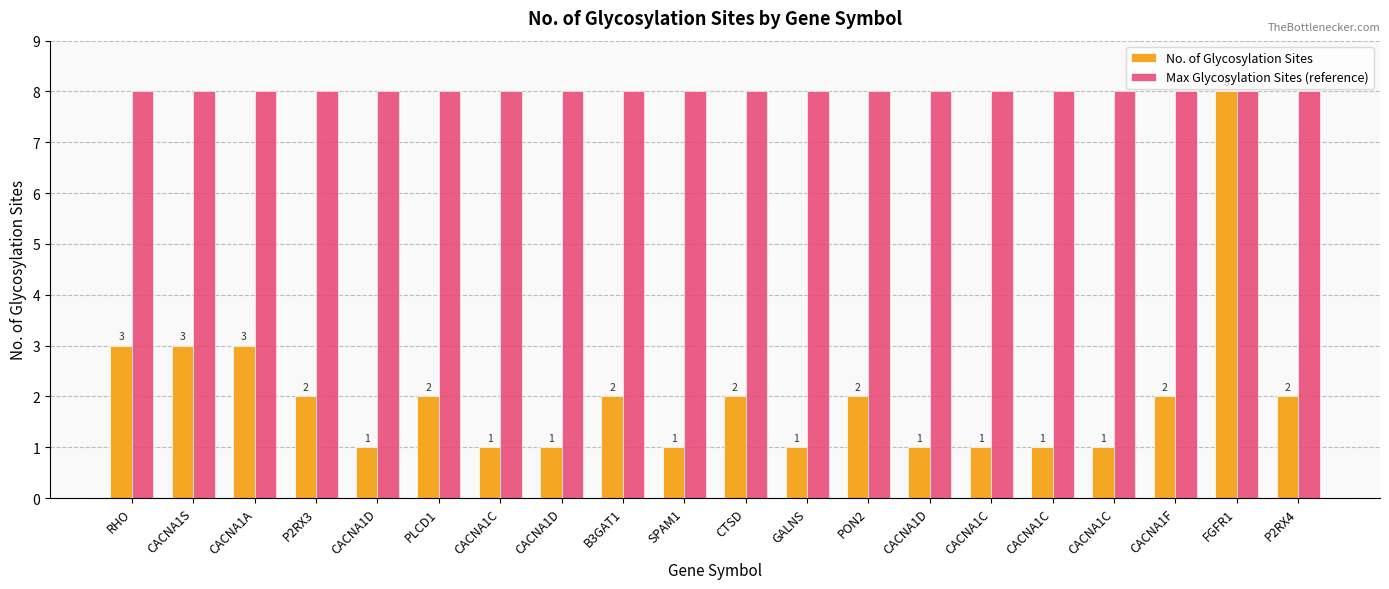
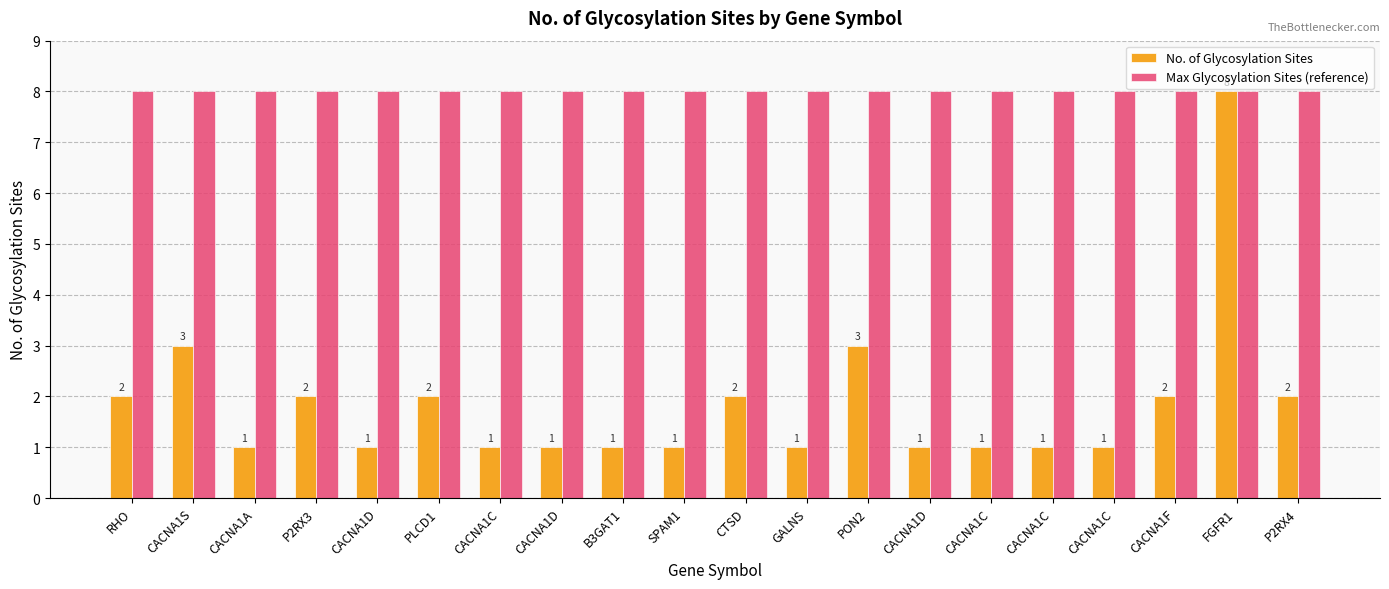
  {
    "No. of Glycosylation Sites": {
-     "RHO": 3,
+     "RHO": 2,
      "CACNA1S": 3,
-     "CACNA1A": 3,
+     "CACNA1A": 1,
      "P2RX3": 2,
      "PLCD1": 2,
-     "B3GAT1": 2,
+     "B3GAT1": 1,
      "SPAM1": 1,
      "CTSD": 2,
      "GALNS": 1,
-     "PON2": 2,
+     "PON2": 3,
      "CACNA1F": 2,
      "P2RX4": 2
    },
    "Max Glycosylation Sites (reference)": {
      "RHO": 8.0,
      "CACNA1S": 8.0,
      "CACNA1A": 8.0,
      "P2RX3": 8.0,
      "PLCD1": 8.0,
      "B3GAT1": 8.0,
      "SPAM1": 8.0,
      "CTSD": 8.0,
      "GALNS": 8.0,
      "PON2": 8.0,
      "CACNA1F": 8.0,
      "P2RX4": 8.0
    }
  }
